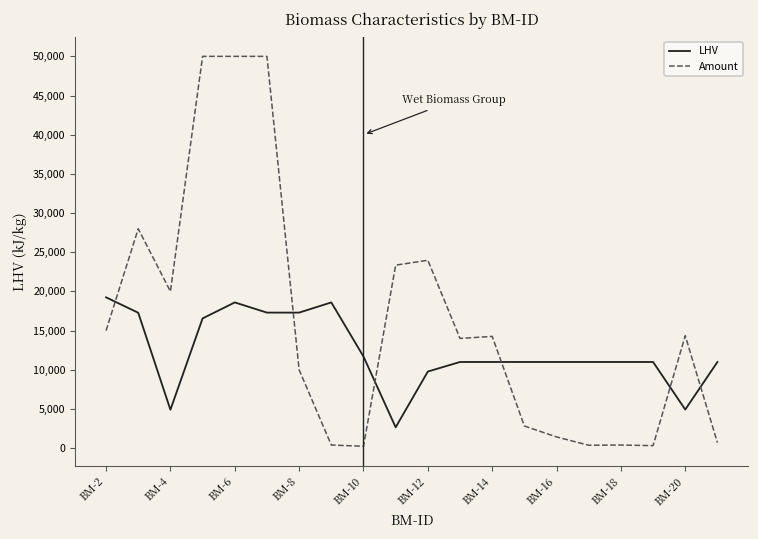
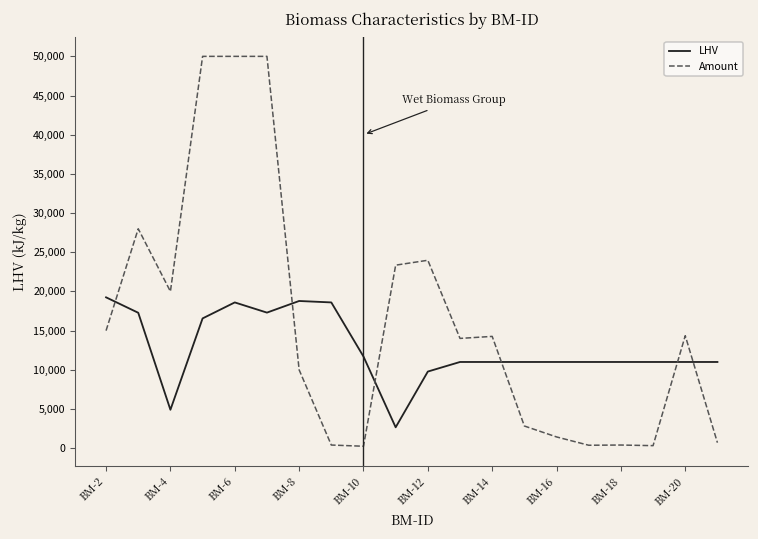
  {
    "LHV": {
      "BM-2": "19,000",
      "BM-4": "5,000",
      "BM-6": "19,000",
-     "BM-8": "17,000",
+     "BM-8": "19,000",
      "BM-10": "12,000",
      "BM-12": "10,000",
      "BM-14": "11,000",
      "BM-16": "11,000",
      "BM-18": "11,000",
-     "BM-20": "5,000"
+     "BM-20": "11,000"
    },
    "Amount": {
      "BM-2": "15,000",
      "BM-4": "20,000",
      "BM-6": "50,000",
      "BM-8": "10,000",
      "BM-10": "0",
      "BM-12": "24,000",
      "BM-14": "14,000",
      "BM-16": "1,000",
      "BM-18": "0",
      "BM-20": "14,000"
    }
  }
